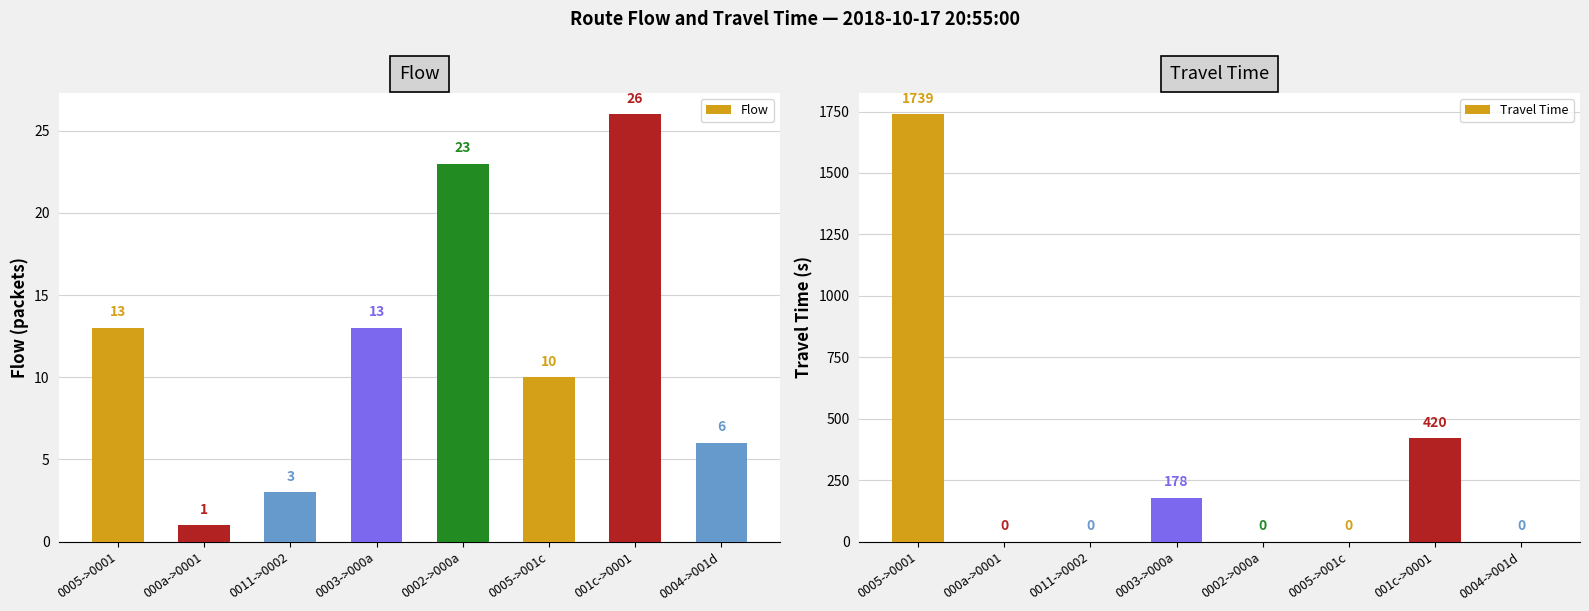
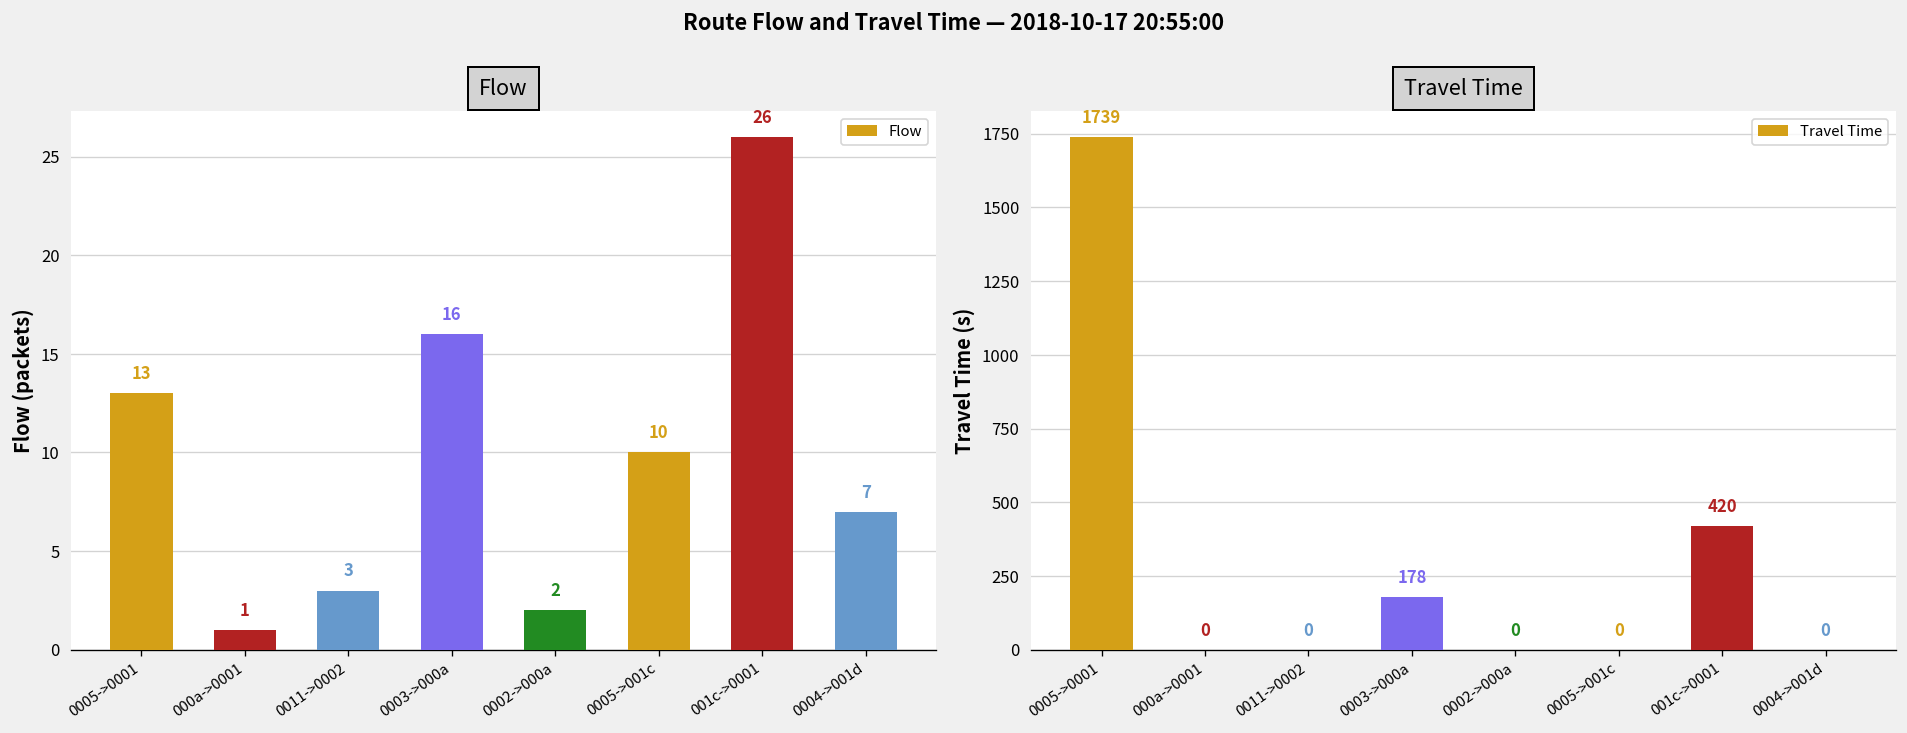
  {
    "Flow": {
      "0005->0001": 13,
      "000a->0001": 1,
      "0011->0002": 3,
-     "0003->000a": 13,
-     "0002->000a": 23,
+     "0003->000a": 16,
+     "0002->000a": 2,
      "0005->001c": 10,
      "001c->0001": 26,
-     "0004->001d": 6
+     "0004->001d": 7
    },
    "Travel Time": {
      "0005->0001": 1739,
      "000a->0001": 0,
      "0011->0002": 0,
      "0003->000a": 178,
      "0002->000a": 0,
      "0005->001c": 0,
      "001c->0001": 420,
      "0004->001d": 0
    }
  }
